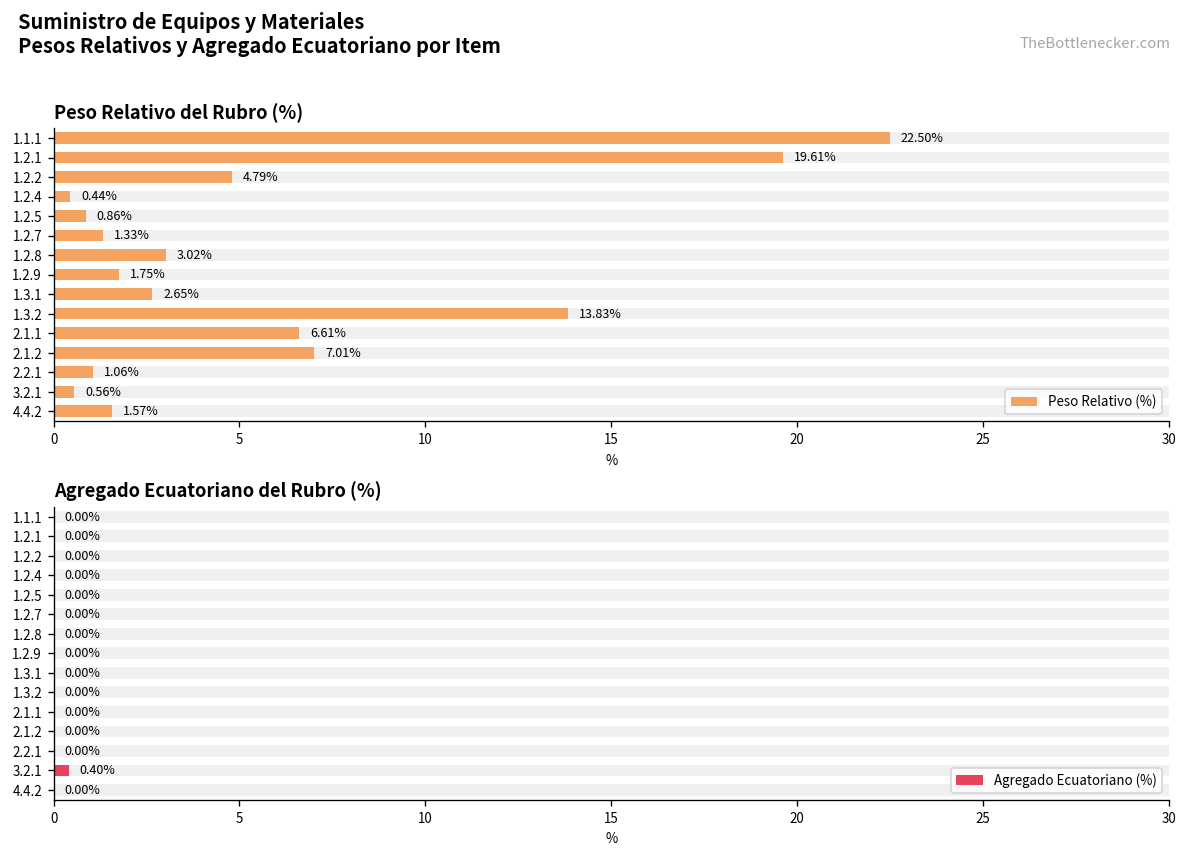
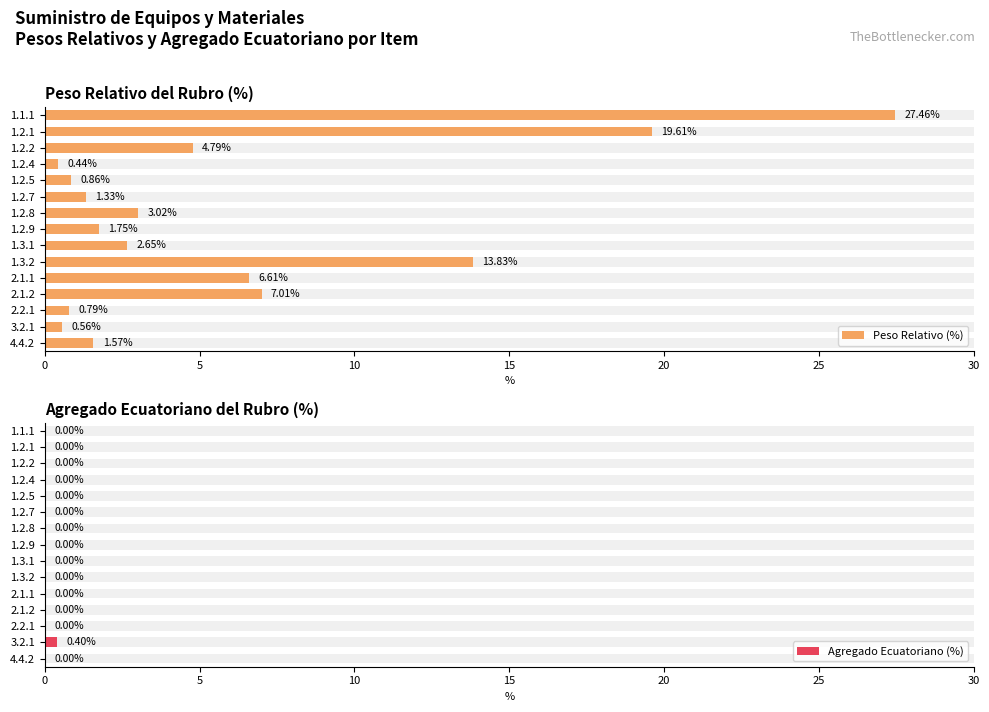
  {
    "Peso Relativo del Rubro (%)": {
      "Peso Relativo (%)": {
-       "1.1.1": "22.50%",
-       "2.2.1": "1.06%"
+       "1.1.1": "27.46%",
+       "2.2.1": "0.79%"
      }
    },
    "Agregado Ecuatoriano del Rubro (%)": {
      "Agregado Ecuatoriano (%)": {
        "1.1.1": "0.00%",
        "1.2.1": "0.00%",
        "1.2.2": "0.00%",
        "1.2.4": "0.00%",
        "1.2.5": "0.00%",
        "1.2.7": "0.00%",
        "1.2.8": "0.00%",
        "1.2.9": "0.00%",
        "1.3.1": "0.00%",
        "1.3.2": "0.00%",
        "2.1.1": "0.00%",
        "2.1.2": "0.00%",
        "2.2.1": "0.00%",
        "4.4.2": "0.00%"
      }
    }
  }
